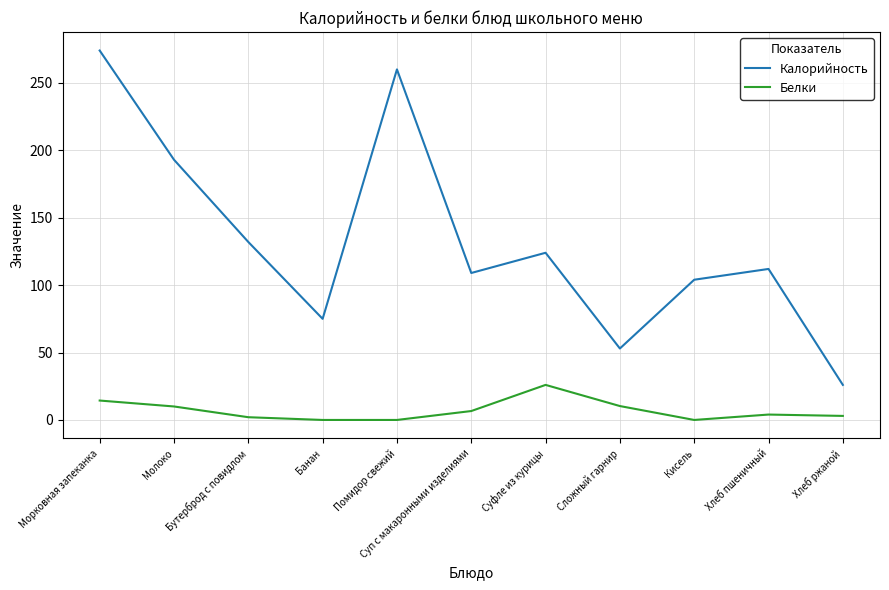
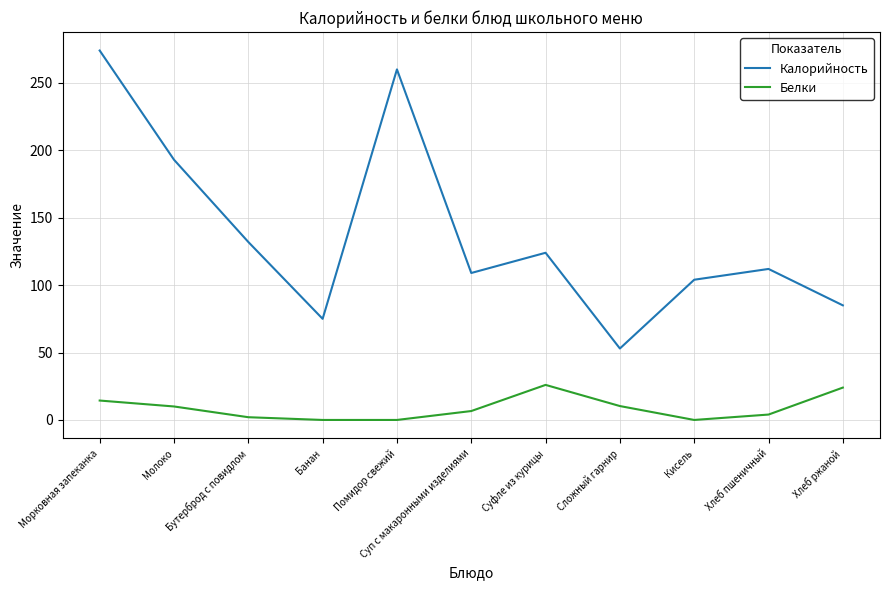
  {
    "Калорийность": {
      "Морковная запеканка": 274,
      "Молоко": 193,
      "Бутерброд с повидлом": 132,
      "Банан": 75,
      "Помидор свежий": 260,
      "Суп с макаронными изделиями": 109,
      "Суфле из курицы": 124,
      "Сложный гарнир": 53,
      "Кисель": 104,
      "Хлеб пшеничный": 112,
-     "Хлеб ржаной": 26
+     "Хлеб ржаной": 85
    },
    "Белки": {
      "Морковная запеканка": 14,
      "Молоко": 10,
      "Бутерброд с повидлом": 2,
      "Банан": 0,
      "Помидор свежий": 0,
      "Суп с макаронными изделиями": 7,
      "Суфле из курицы": 26,
      "Сложный гарнир": 10,
      "Кисель": 0,
      "Хлеб пшеничный": 4,
-     "Хлеб ржаной": 3
+     "Хлеб ржаной": 24
    }
  }
